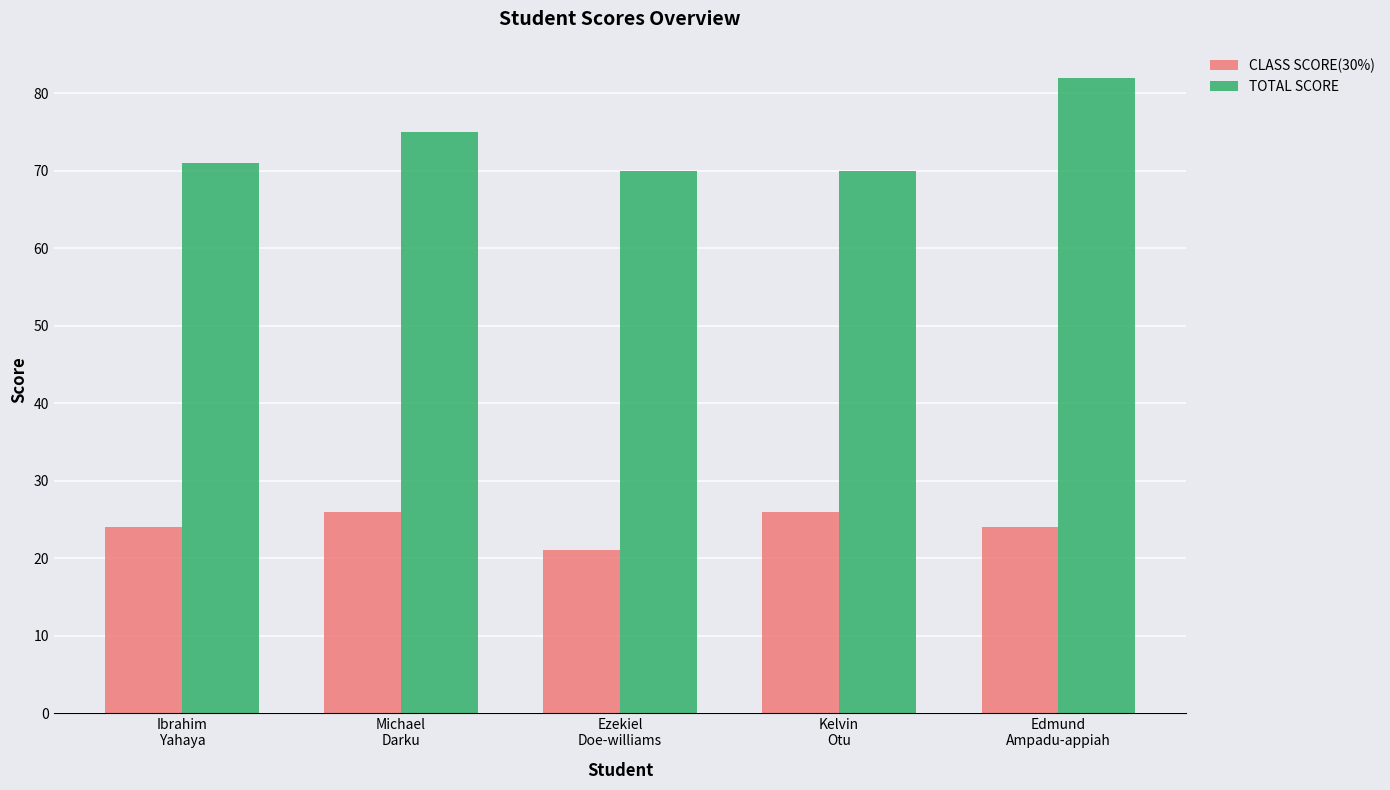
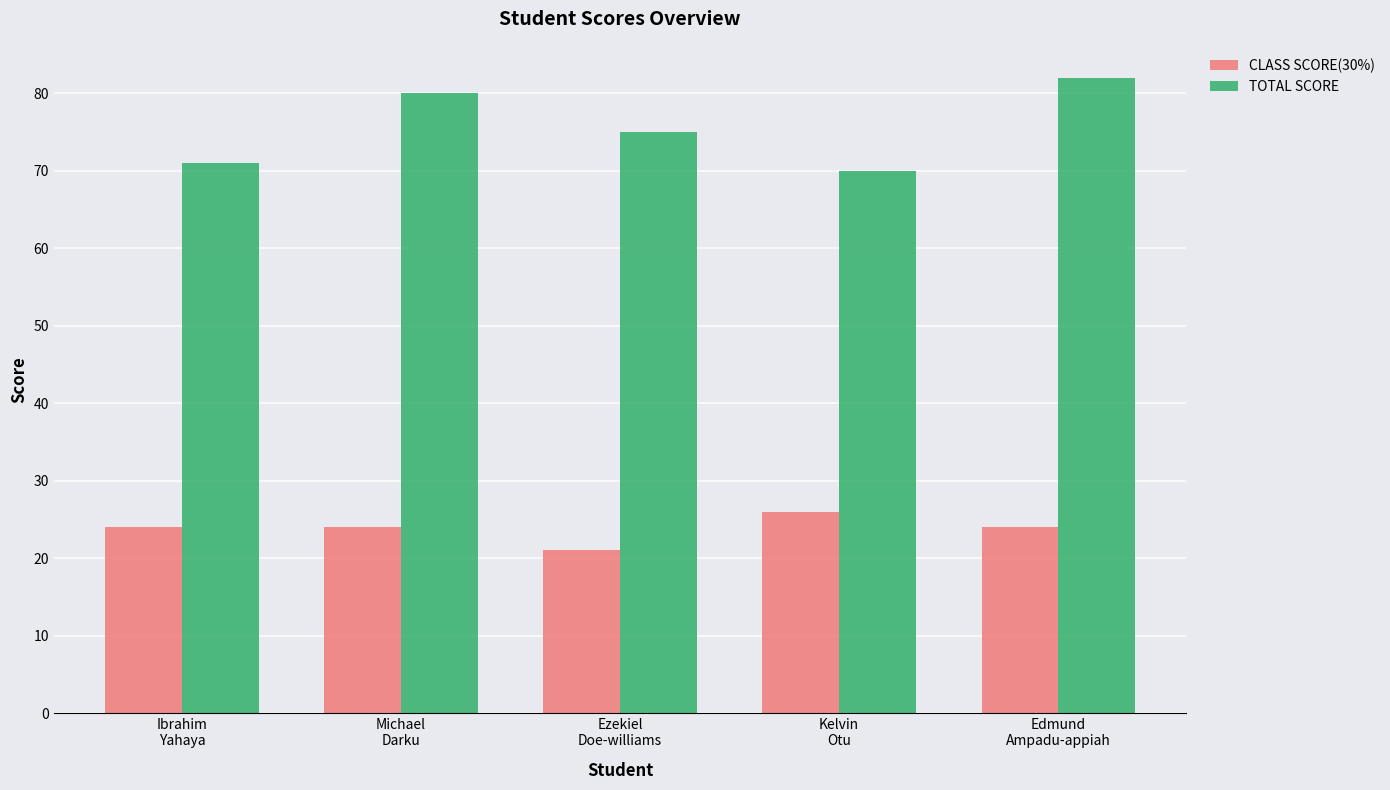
  {
    "CLASS SCORE(30%)": {
      "Ibrahim Yahaya": 24,
-     "Michael Darku": 26,
+     "Michael Darku": 24,
      "Ezekiel Doe-williams": 21,
      "Kelvin Otu": 26,
      "Edmund Ampadu-appiah": 24
    },
    "TOTAL SCORE": {
      "Ibrahim Yahaya": 71,
-     "Michael Darku": 75,
-     "Ezekiel Doe-williams": 70,
+     "Michael Darku": 80,
+     "Ezekiel Doe-williams": 75,
      "Kelvin Otu": 70,
      "Edmund Ampadu-appiah": 82
    }
  }
